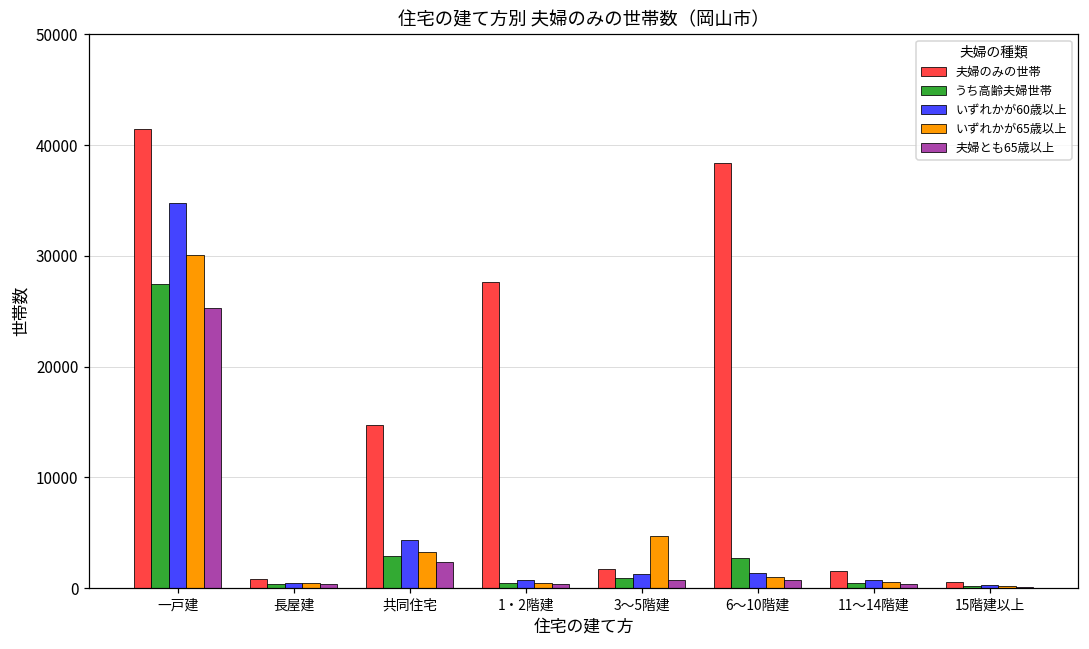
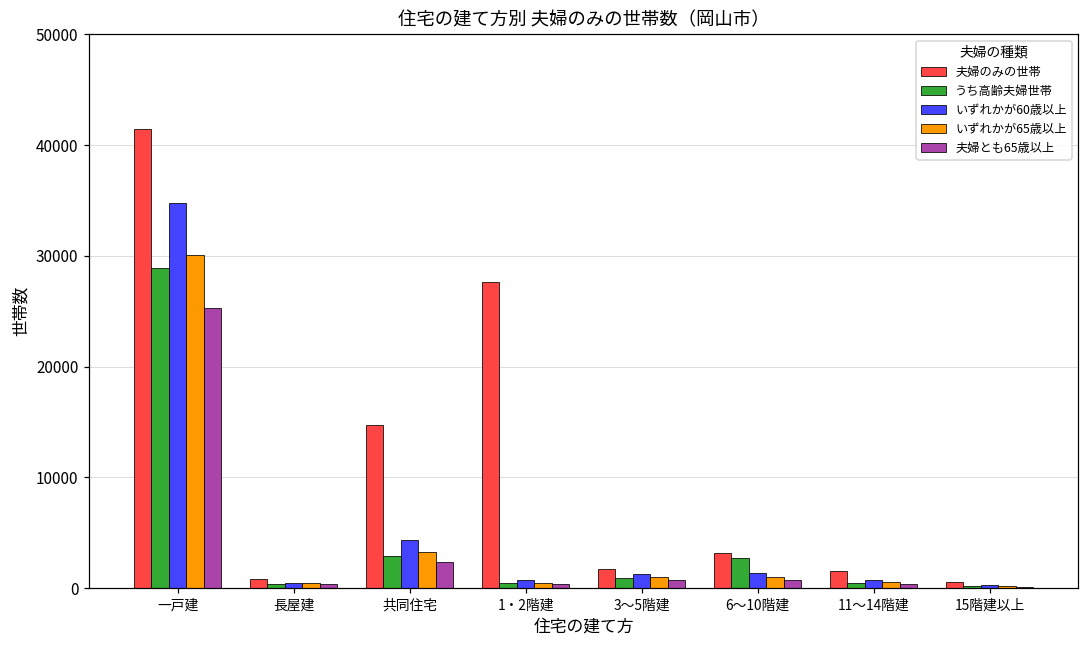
  {
    "夫婦のみの世帯": {
      "一戸建": 41500,
      "長屋建": 800,
      "共同住宅": 14700,
      "1・2階建": 27600,
      "3～5階建": 1700,
-     "6～10階建": 38400,
+     "6～10階建": 3200,
      "11～14階建": 1600,
      "15階建以上": 600
    },
    "うち高齢夫婦世帯": {
-     "一戸建": 27500,
+     "一戸建": 28900,
      "長屋建": 400,
      "共同住宅": 2900,
      "1・2階建": 400,
      "3～5階建": 900,
      "6～10階建": 2700,
      "11～14階建": 500
    },
    "いずれかが60歳以上": {
      "一戸建": 34800,
      "長屋建": 500,
      "共同住宅": 4400,
      "1・2階建": 700,
      "3～5階建": 1300,
      "6～10階建": 1400,
      "11～14階建": 700,
      "15階建以上": 300
    },
    "いずれかが65歳以上": {
      "一戸建": 30100,
      "長屋建": 400,
      "共同住宅": 3200,
      "1・2階建": 500,
-     "3～5階建": 4700,
+     "3～5階建": 1000,
      "6～10階建": 1000,
      "11～14階建": 500
    },
    "夫婦とも65歳以上": {
      "一戸建": 25300,
      "長屋建": 400,
      "共同住宅": 2300,
      "1・2階建": 300,
      "3～5階建": 800,
      "6～10階建": 700,
      "11～14階建": 400
    }
  }
